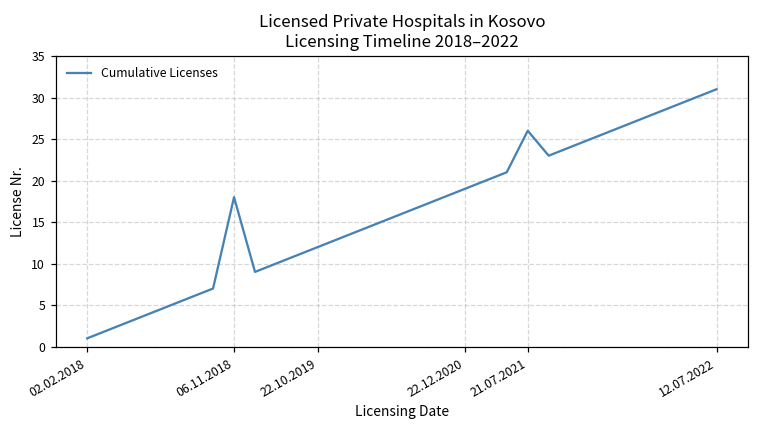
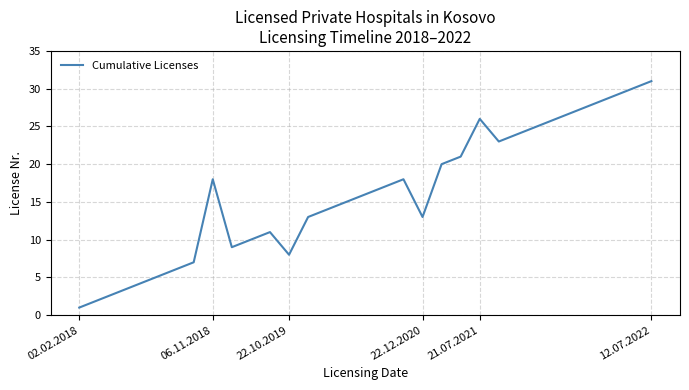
  {
    "02.02.2018": 1,
    "06.11.2018": 18,
-   "22.10.2019": 12,
-   "22.12.2020": 19,
+   "22.10.2019": 8,
+   "22.12.2020": 13,
    "21.07.2021": 26,
    "12.07.2022": 31
  }
